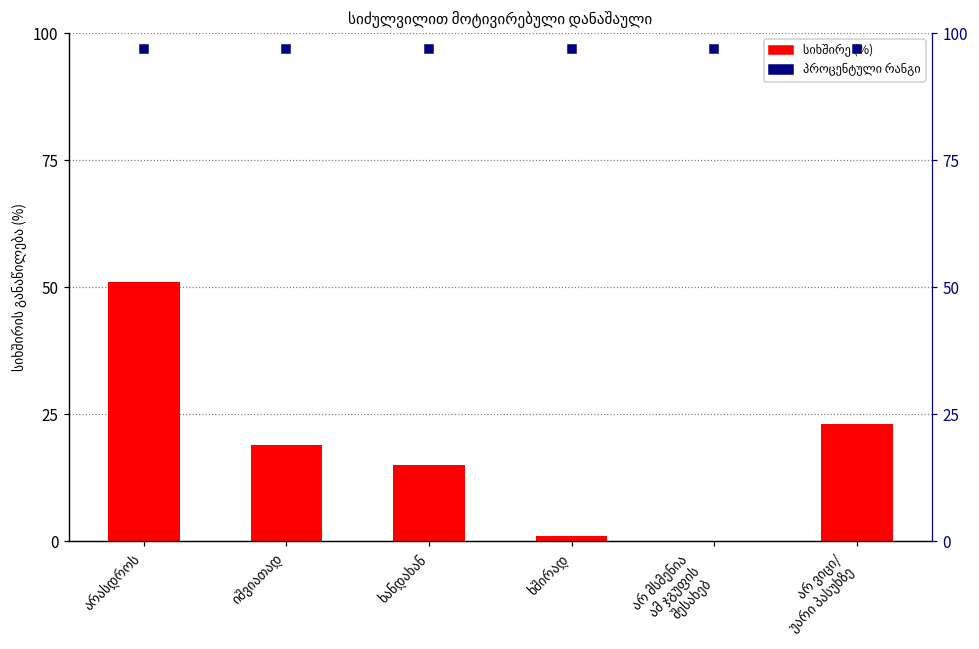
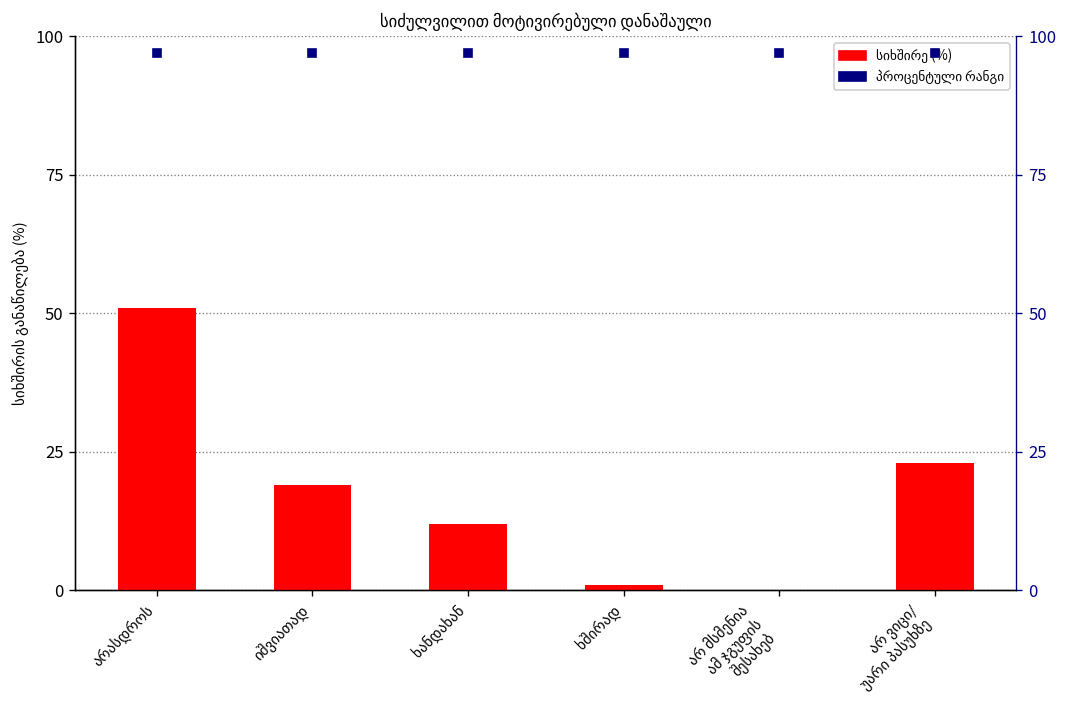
  {
    "სიხშირე (%)": {
      "არასდროს": 51,
      "იშვიათად": 19,
-     "ხანდახან": 15,
+     "ხანდახან": 12,
      "ხშირად": 1,
      "არ მსმენია ამ ჯგუფის შესახებ": 0,
      "არ ვიცი/ უარი პასუხზე": 23
    }
  }
